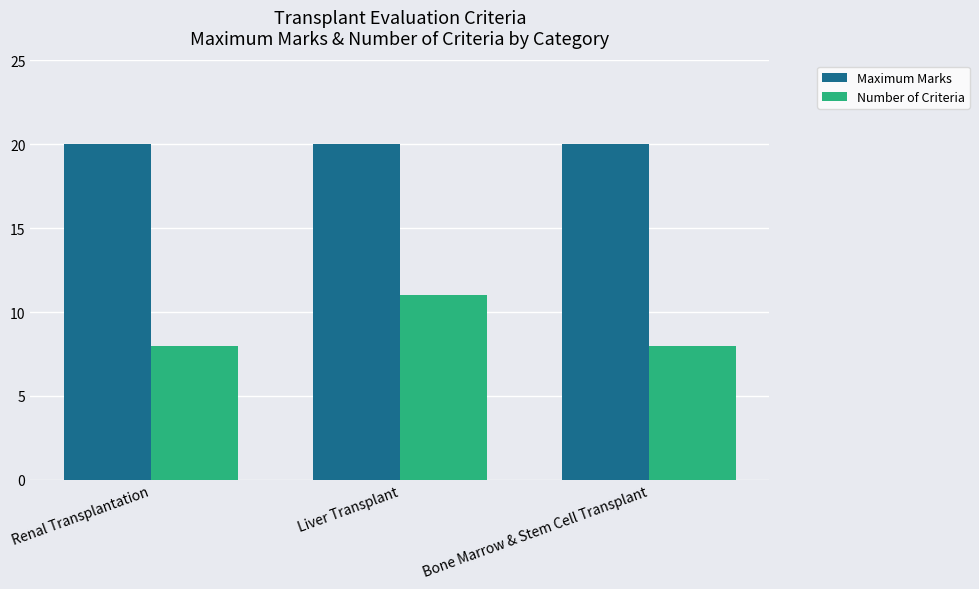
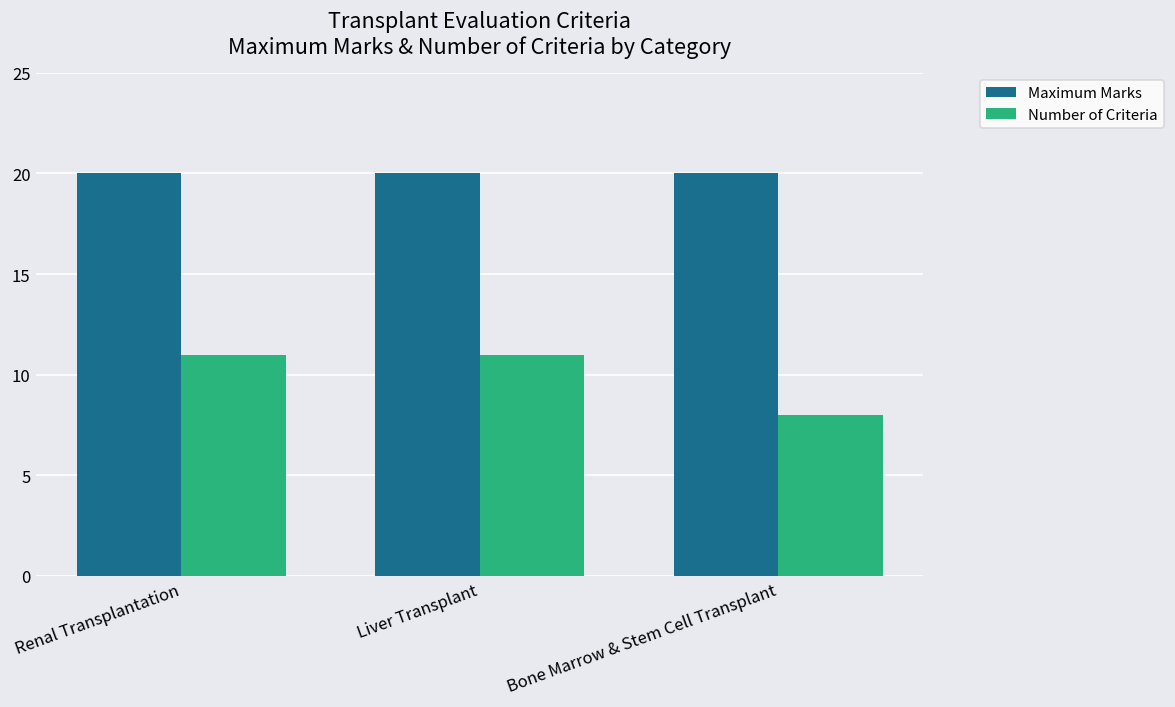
  {
    "Maximum Marks": {
      "Renal Transplantation": 20,
      "Liver Transplant": 20,
      "Bone Marrow & Stem Cell Transplant": 20
    },
    "Number of Criteria": {
-     "Renal Transplantation": 8,
+     "Renal Transplantation": 11,
      "Liver Transplant": 11,
      "Bone Marrow & Stem Cell Transplant": 8
    }
  }
